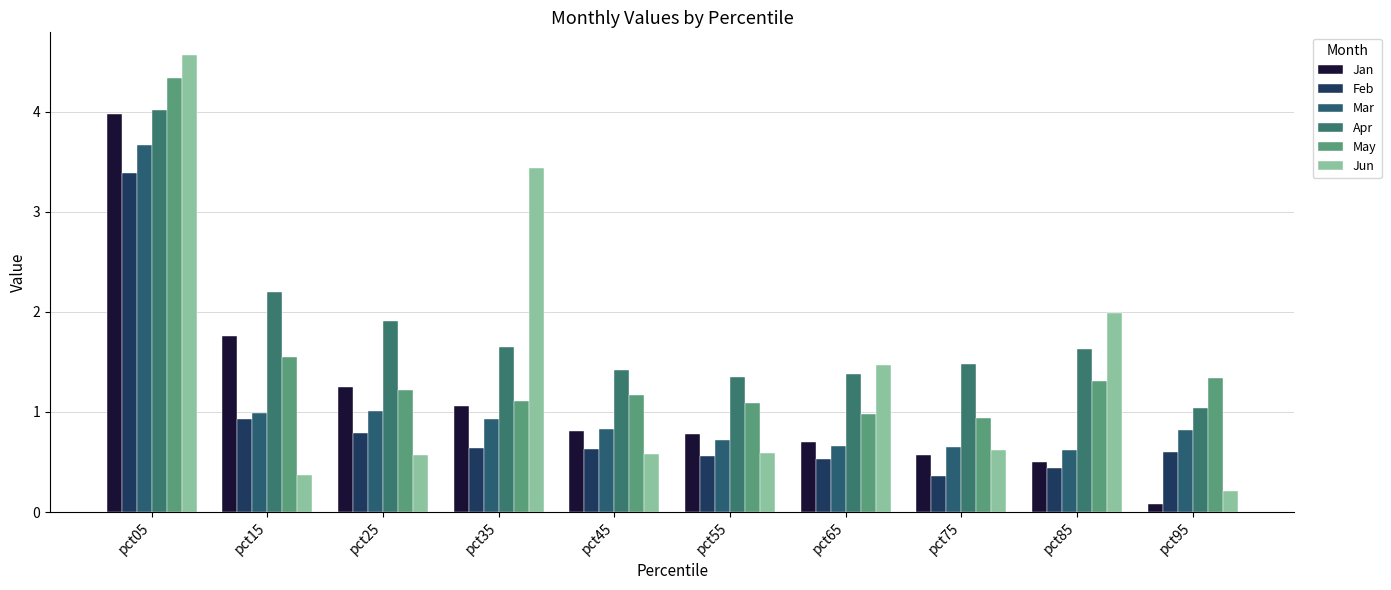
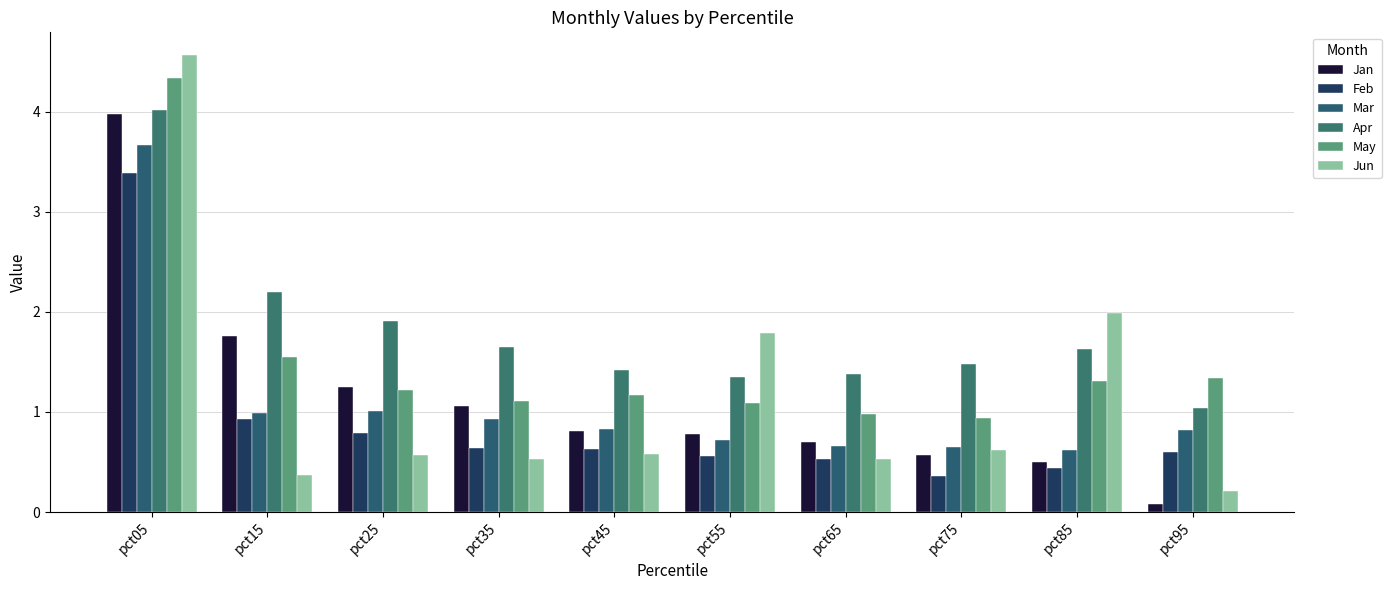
  {
    "Jun": {
      "pct05": 4.57,
      "pct15": 0.37,
      "pct25": 0.57,
-     "pct35": 3.44,
+     "pct35": 0.53,
      "pct45": 0.58,
-     "pct55": 0.59,
-     "pct65": 1.47,
+     "pct55": 1.79,
+     "pct65": 0.53,
      "pct75": 0.62,
      "pct85": 1.99,
      "pct95": 0.21
    }
  }
